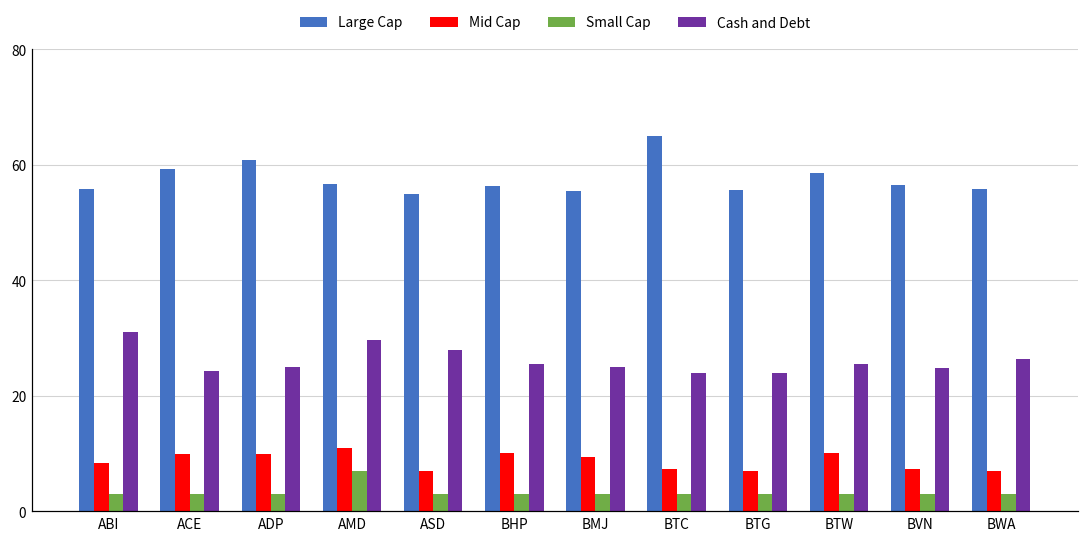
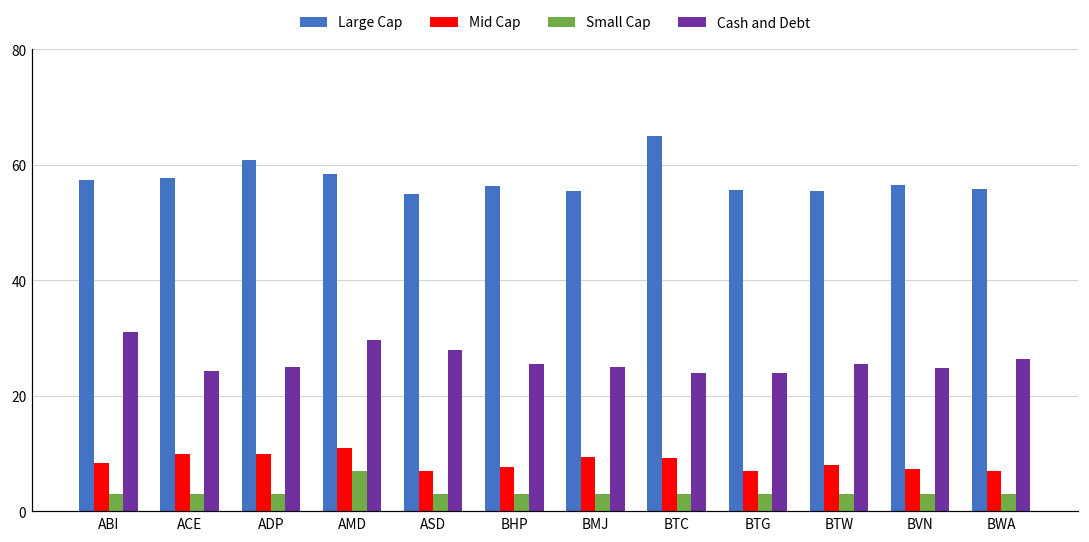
  {
    "Large Cap": {
-     "ABI": 56,
-     "ACE": 59,
+     "ABI": 57,
+     "ACE": 58,
      "ADP": 61,
-     "AMD": 57,
+     "AMD": 58,
      "ASD": 55,
      "BHP": 56,
      "BMJ": 55,
      "BTC": 65,
      "BTG": 56,
-     "BTW": 59,
+     "BTW": 55,
      "BVN": 56,
      "BWA": 56
    },
    "Mid Cap": {
      "ABI": 8,
      "ACE": 10,
      "ADP": 10,
      "AMD": 11,
      "ASD": 7,
-     "BHP": 10,
+     "BHP": 8,
      "BMJ": 9,
-     "BTC": 7,
+     "BTC": 9,
      "BTG": 7,
-     "BTW": 10,
+     "BTW": 8,
      "BVN": 7,
      "BWA": 7
    },
    "Small Cap": {
      "ABI": 3,
      "ACE": 3,
      "ADP": 3,
      "AMD": 7,
      "ASD": 3,
      "BHP": 3,
      "BMJ": 3,
      "BTC": 3,
      "BTG": 3,
      "BTW": 3,
      "BVN": 3,
      "BWA": 3
    },
    "Cash and Debt": {
      "ABI": 31,
      "ACE": 24,
      "ADP": 25,
      "AMD": 30,
      "ASD": 28,
      "BHP": 26,
      "BMJ": 25,
      "BTC": 24,
      "BTG": 24,
      "BTW": 26,
      "BVN": 25,
      "BWA": 26
    }
  }
